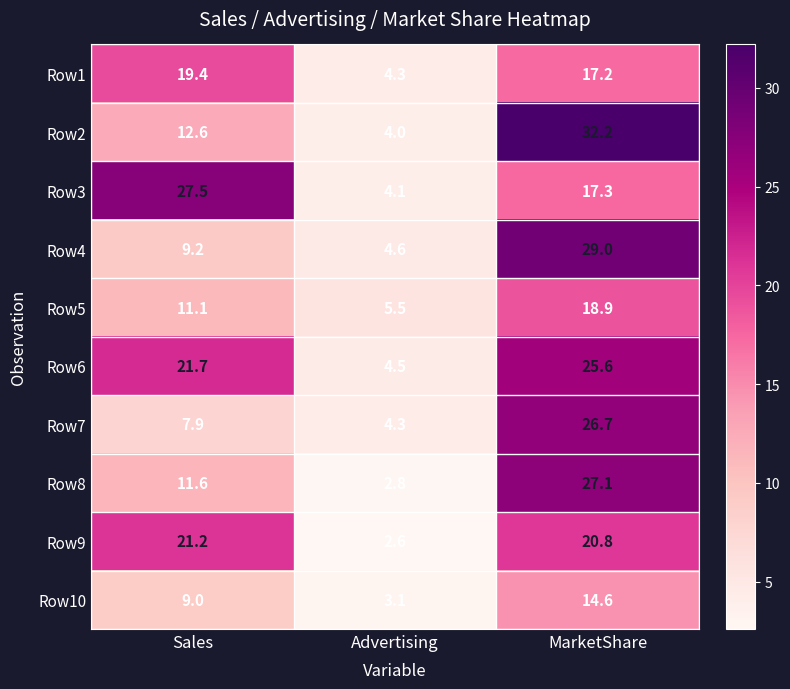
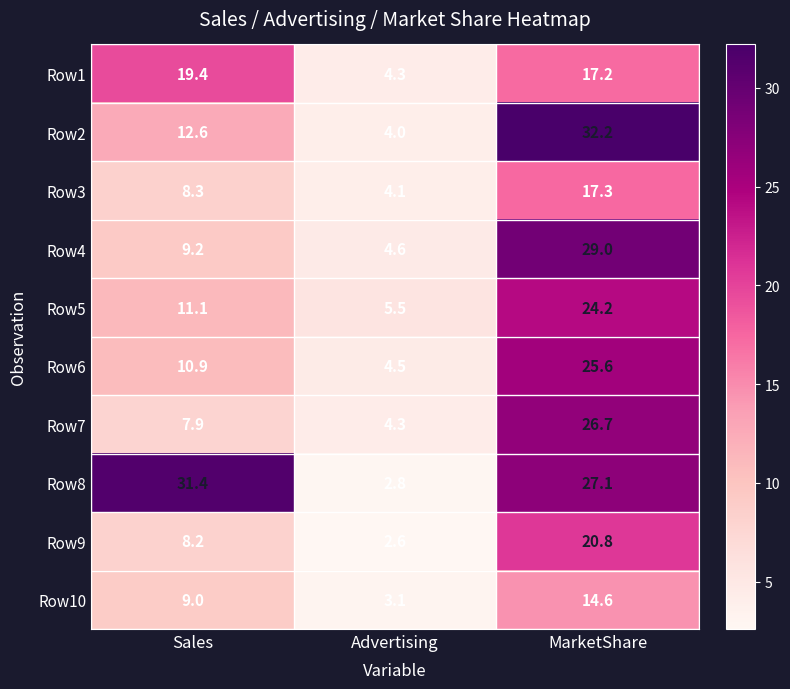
  {
    "Row1": {
      "Sales": 19.4,
      "MarketShare": 17.2
    },
    "Row2": {
      "Sales": 12.6,
      "MarketShare": 32.2
    },
    "Row3": {
-     "Sales": 27.5,
+     "Sales": 8.3,
      "MarketShare": 17.3
    },
    "Row4": {
      "Sales": 9.2,
      "MarketShare": 29.0
    },
    "Row5": {
      "Sales": 11.1,
-     "MarketShare": 18.9
+     "MarketShare": 24.2
    },
    "Row6": {
-     "Sales": 21.7,
+     "Sales": 10.9,
      "MarketShare": 25.6
    },
    "Row7": {
      "MarketShare": 26.7
    },
    "Row8": {
-     "Sales": 11.6,
+     "Sales": 31.4,
      "MarketShare": 27.1
    },
    "Row9": {
-     "Sales": 21.2,
+     "Sales": 8.2,
      "MarketShare": 20.8
    },
    "Row10": {
      "Sales": 9.0,
      "MarketShare": 14.6
    }
  }
